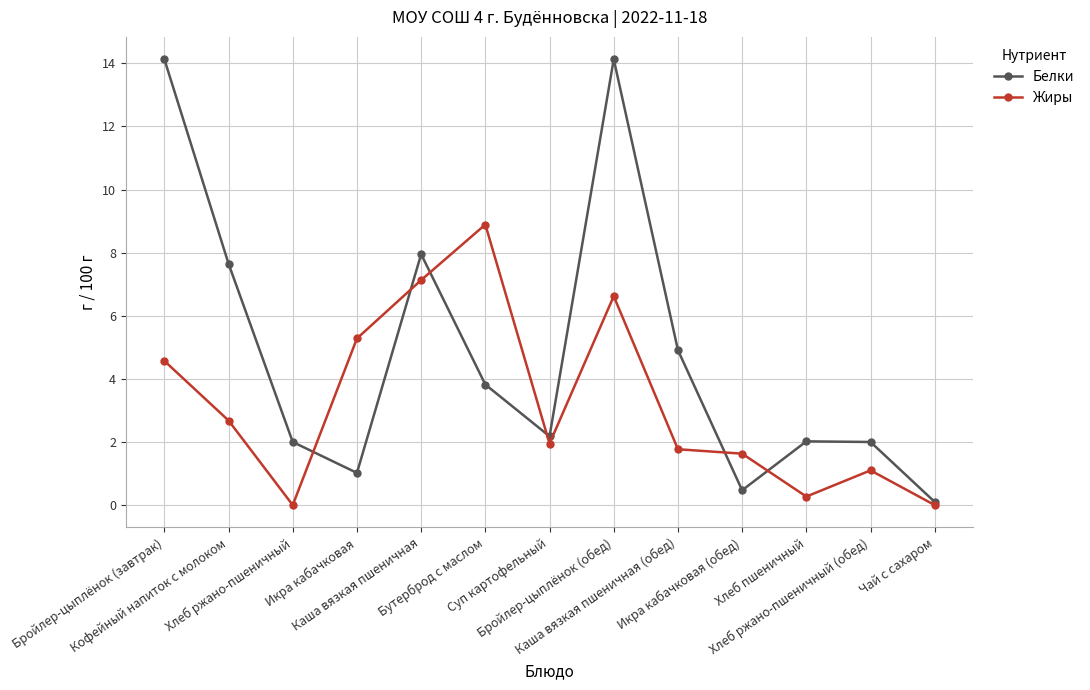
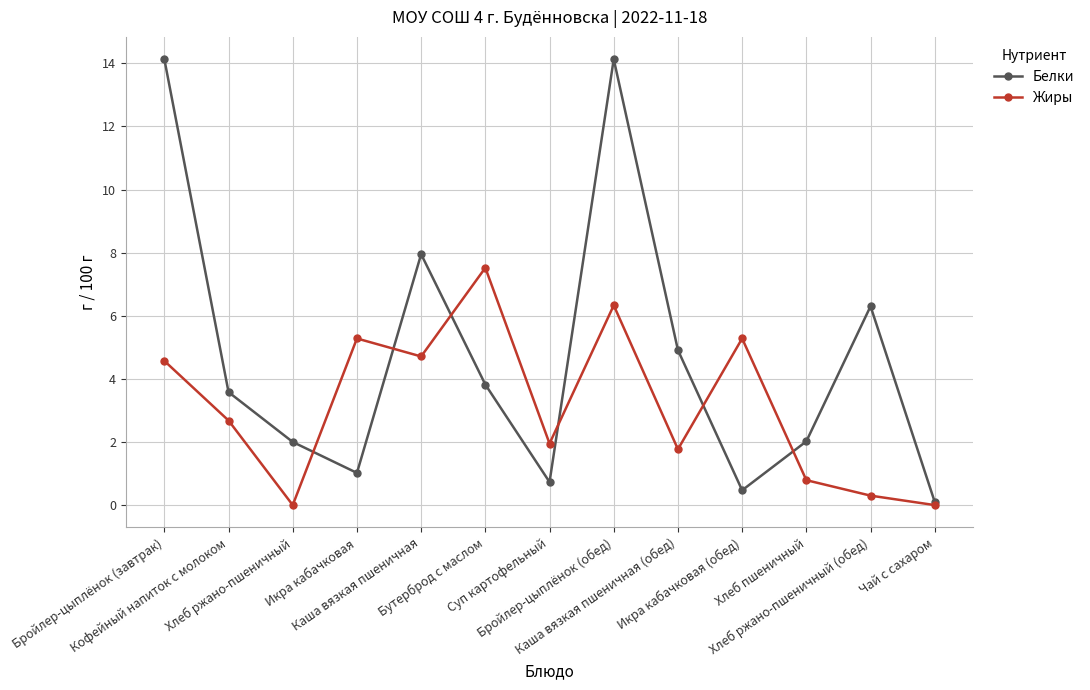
  {
    "Белки": {
      "Бройлер-цыплёнок (завтрак)": 14.1,
-     "Кофейный напиток с молоком": 7.7,
+     "Кофейный напиток с молоком": 3.6,
      "Хлеб ржано-пшеничный": 2.0,
      "Икра кабачковая": 1.0,
      "Каша вязкая пшеничная": 8.0,
      "Бутерброд с маслом": 3.8,
-     "Суп картофельный": 2.2,
+     "Суп картофельный": 0.7,
      "Бройлер-цыплёнок (обед)": 14.1,
      "Каша вязкая пшеничная (обед)": 4.9,
      "Икра кабачковая (обед)": 0.5,
      "Хлеб пшеничный": 2.0,
-     "Хлеб ржано-пшеничный (обед)": 2.0,
+     "Хлеб ржано-пшеничный (обед)": 6.3,
      "Чай с сахаром": 0.1
    },
    "Жиры": {
      "Бройлер-цыплёнок (завтрак)": 4.6,
      "Кофейный напиток с молоком": 2.7,
      "Хлеб ржано-пшеничный": 0.0,
      "Икра кабачковая": 5.3,
-     "Каша вязкая пшеничная": 7.1,
-     "Бутерброд с маслом": 8.9,
+     "Каша вязкая пшеничная": 4.7,
+     "Бутерброд с маслом": 7.5,
      "Суп картофельный": 2.0,
-     "Бройлер-цыплёнок (обед)": 6.6,
+     "Бройлер-цыплёнок (обед)": 6.3,
      "Каша вязкая пшеничная (обед)": 1.8,
-     "Икра кабачковая (обед)": 1.6,
-     "Хлеб пшеничный": 0.3,
-     "Хлеб ржано-пшеничный (обед)": 1.1,
+     "Икра кабачковая (обед)": 5.3,
+     "Хлеб пшеничный": 0.8,
+     "Хлеб ржано-пшеничный (обед)": 0.3,
      "Чай с сахаром": 0.0
    }
  }
